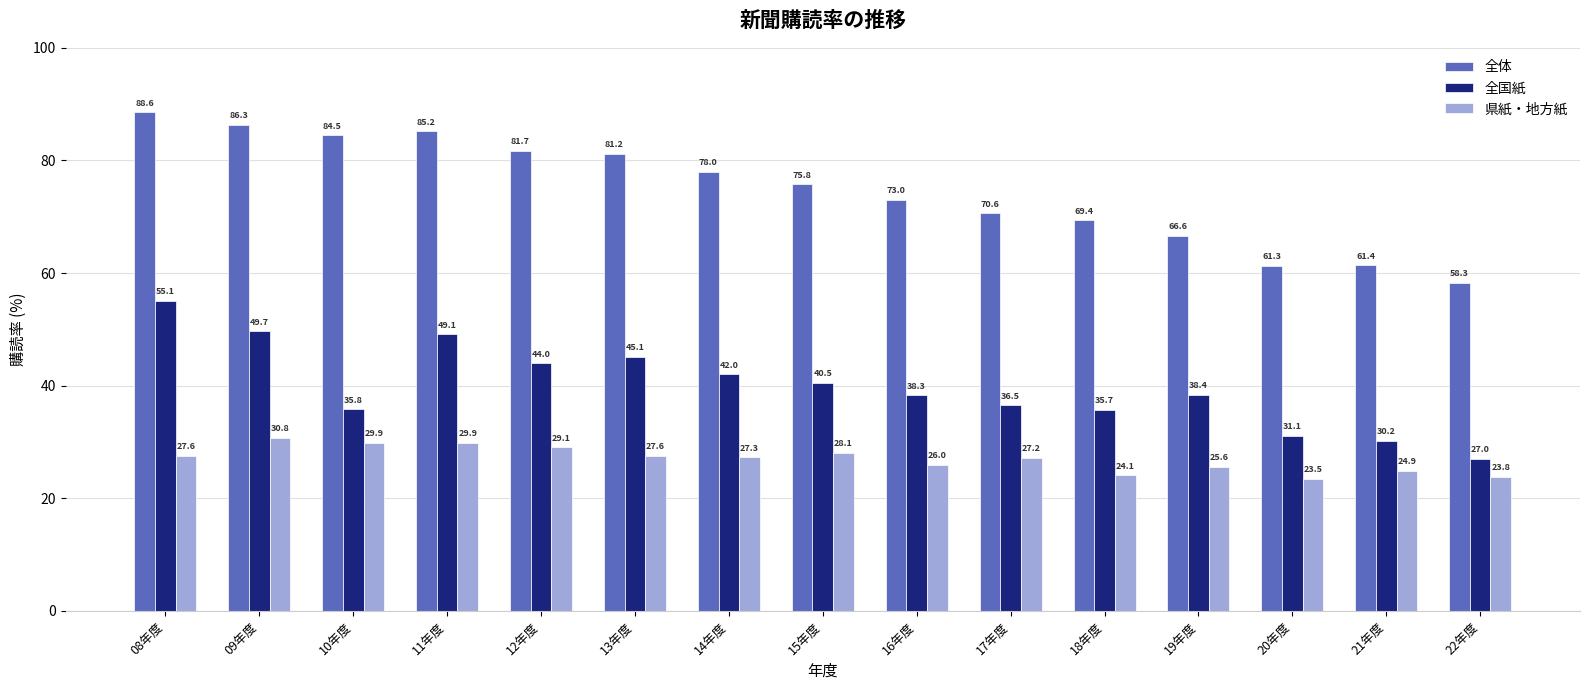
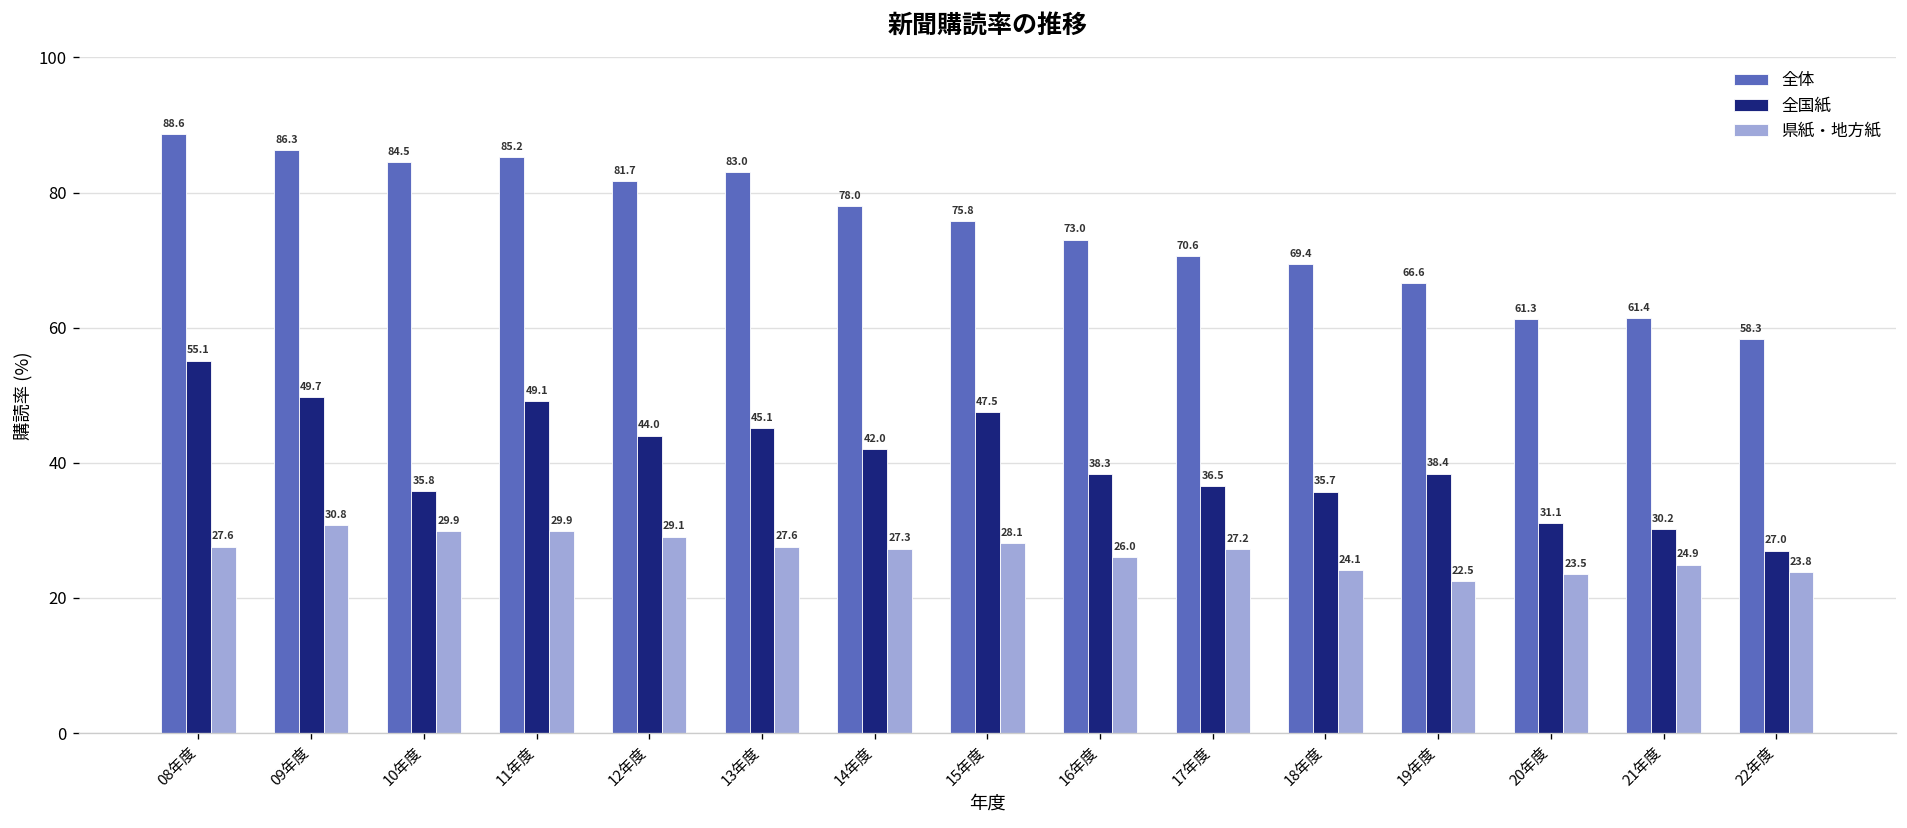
  {
    "全体": {
      "08年度": 88.6,
      "09年度": 86.3,
      "10年度": 84.5,
      "11年度": 85.2,
      "12年度": 81.7,
-     "13年度": 81.2,
+     "13年度": 83.0,
      "14年度": 78.0,
      "15年度": 75.8,
      "16年度": 73.0,
      "17年度": 70.6,
      "18年度": 69.4,
      "19年度": 66.6,
      "20年度": 61.3,
      "21年度": 61.4,
      "22年度": 58.3
    },
    "全国紙": {
      "08年度": 55.1,
      "09年度": 49.7,
      "10年度": 35.8,
      "11年度": 49.1,
      "12年度": 44.0,
      "13年度": 45.1,
      "14年度": 42.0,
-     "15年度": 40.5,
+     "15年度": 47.5,
      "16年度": 38.3,
      "17年度": 36.5,
      "18年度": 35.7,
      "19年度": 38.4,
      "20年度": 31.1,
      "21年度": 30.2,
      "22年度": 27.0
    },
    "県紙・地方紙": {
      "08年度": 27.6,
      "09年度": 30.8,
      "10年度": 29.9,
      "11年度": 29.9,
      "12年度": 29.1,
      "13年度": 27.6,
      "14年度": 27.3,
      "15年度": 28.1,
      "16年度": 26.0,
      "17年度": 27.2,
      "18年度": 24.1,
-     "19年度": 25.6,
+     "19年度": 22.5,
      "20年度": 23.5,
      "21年度": 24.9,
      "22年度": 23.8
    }
  }
